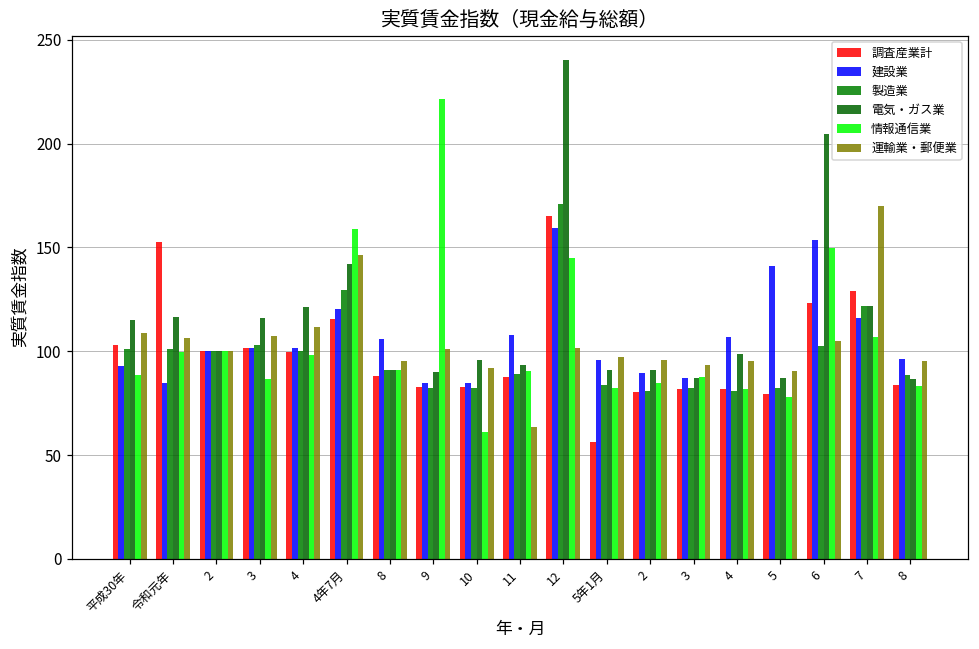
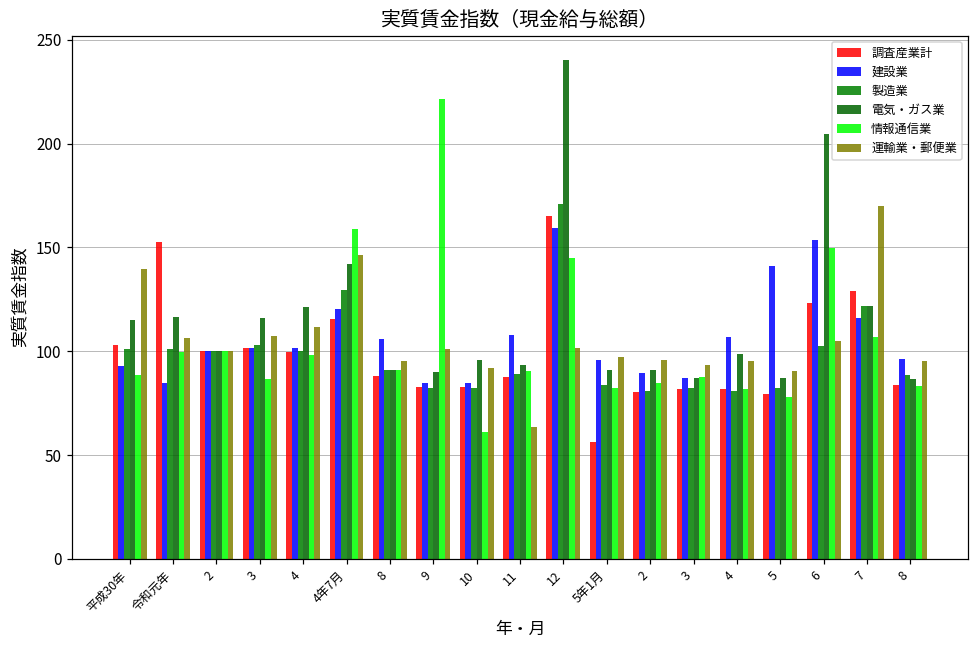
  {
    "調査産業計": {
      "平成30年": 103,
      "令和元年": 153,
      "4年7月": 116,
      "9": 83,
      "10": 83,
      "11": 88,
      "12": 165,
      "5年1月": 56,
      "5": 80,
      "6": 123,
      "7": 129
    },
    "建設業": {
      "平成30年": 93,
      "令和元年": 85,
      "4年7月": 121,
      "9": 85,
      "10": 85,
      "11": 108,
      "12": 159,
      "5年1月": 96,
      "5": 141,
      "6": 154,
      "7": 116
    },
    "情報通信業": {
      "平成30年": 89,
      "令和元年": 100,
      "4年7月": 159,
      "9": 222,
      "10": 61,
      "11": 91,
      "12": 145,
      "5年1月": 82,
      "5": 78,
      "6": 150,
      "7": 107
    },
    "運輸業・郵便業": {
-     "平成30年": 109,
+     "平成30年": 140,
      "令和元年": 107,
      "4年7月": 146,
      "9": 101,
      "10": 92,
      "11": 64,
      "12": 101,
      "5年1月": 97,
      "5": 90,
      "6": 105,
      "7": 170
    }
  }
